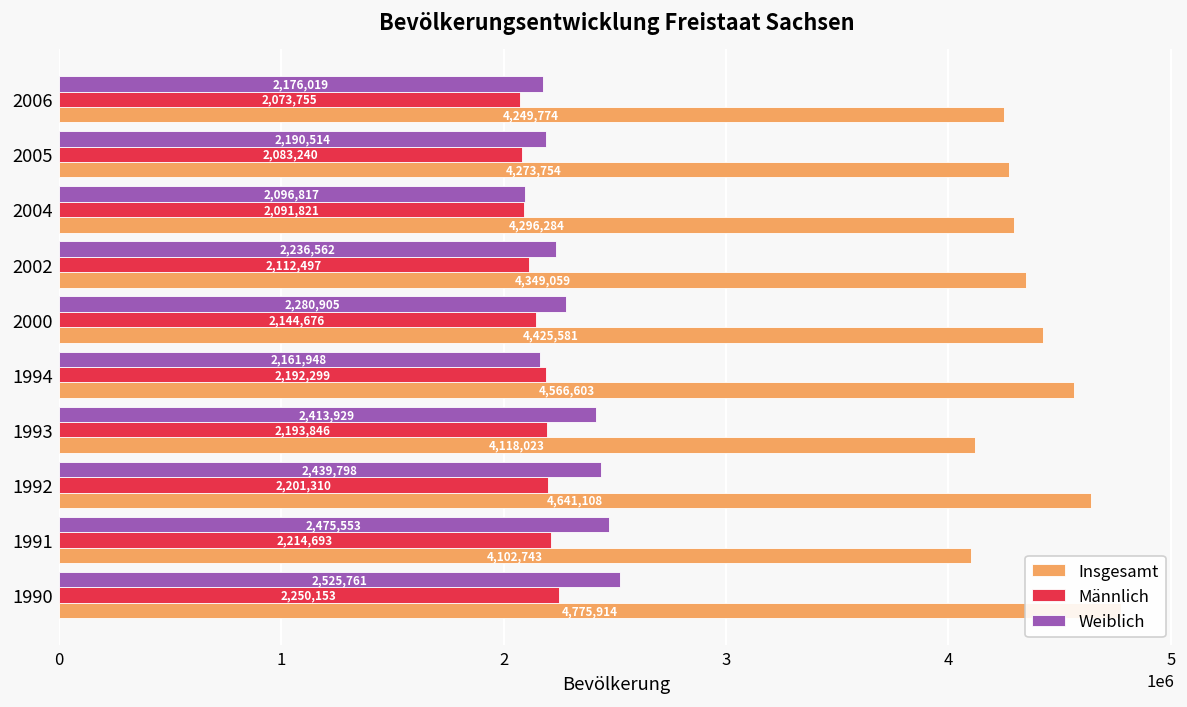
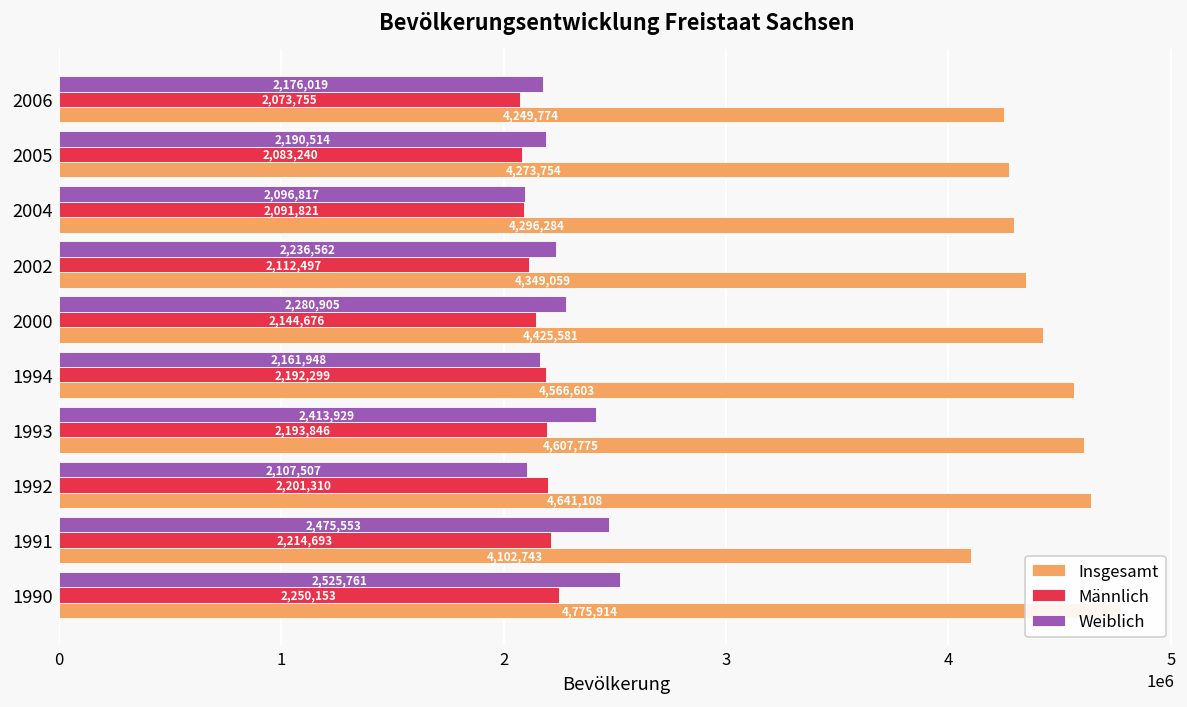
  {
    "Insgesamt": {
      "2006": "4,249,774",
      "2005": "4,273,754",
      "2004": "4,296,284",
      "2002": "4,349,059",
      "2000": "4,425,581",
      "1994": "4,566,603",
-     "1993": "4,118,023",
+     "1993": "4,607,775",
      "1992": "4,641,108",
      "1991": "4,102,743"
    },
    "Männlich": {
      "2006": "2,073,755",
      "2005": "2,083,240",
      "2004": "2,091,821",
      "2002": "2,112,497",
      "2000": "2,144,676",
      "1994": "2,192,299",
      "1993": "2,193,846",
      "1992": "2,201,310",
      "1991": "2,214,693",
      "1990": "2,250,153"
    },
    "Weiblich": {
      "2006": "2,176,019",
      "2005": "2,190,514",
      "2004": "2,096,817",
      "2002": "2,236,562",
      "2000": "2,280,905",
      "1994": "2,161,948",
      "1993": "2,413,929",
-     "1992": "2,439,798",
+     "1992": "2,107,507",
      "1991": "2,475,553",
      "1990": "2,525,761"
    }
  }
